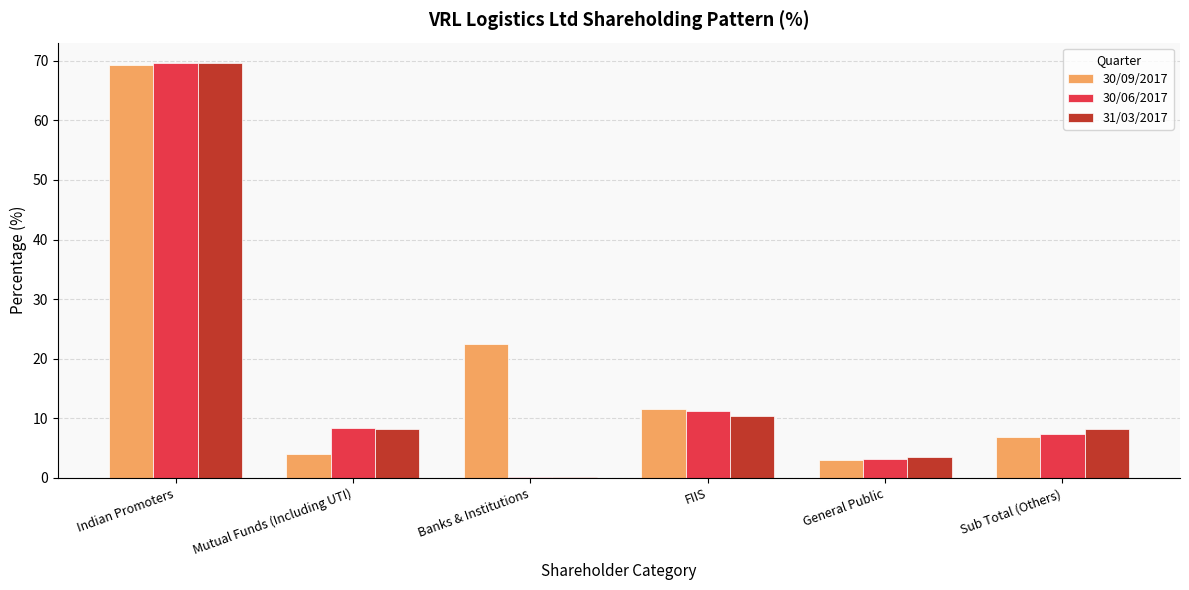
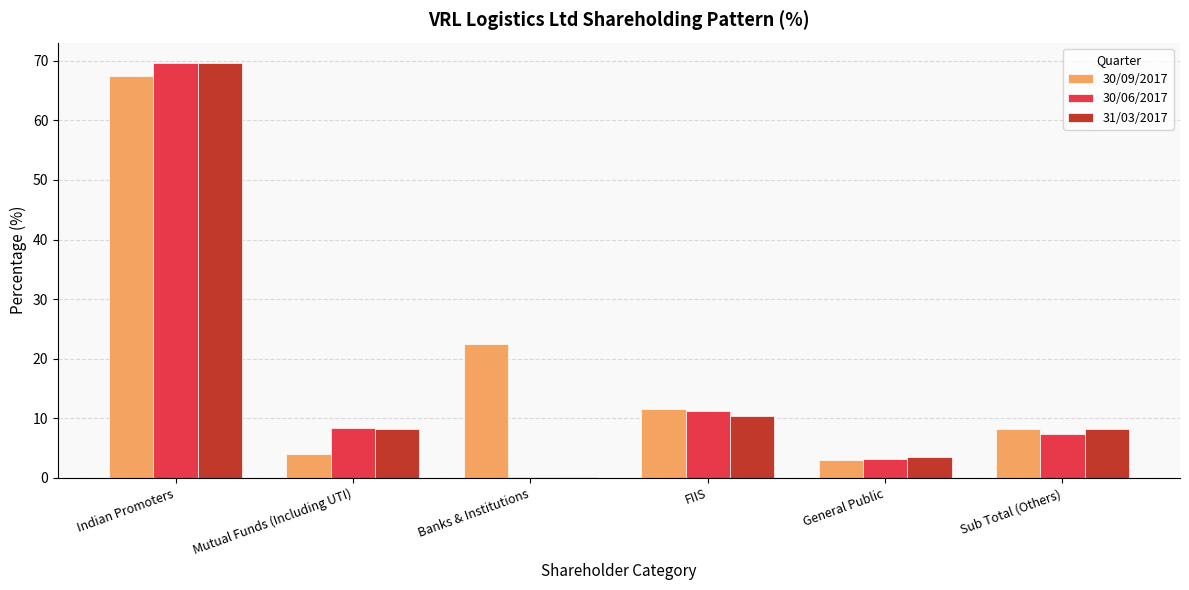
  {
    "30/09/2017": {
-     "Indian Promoters": 69,
+     "Indian Promoters": 67,
      "Mutual Funds (Including UTI)": 4,
      "Banks & Institutions": 22,
      "FIIS": 12,
      "General Public": 3,
-     "Sub Total (Others)": 7
+     "Sub Total (Others)": 8
    }
  }
